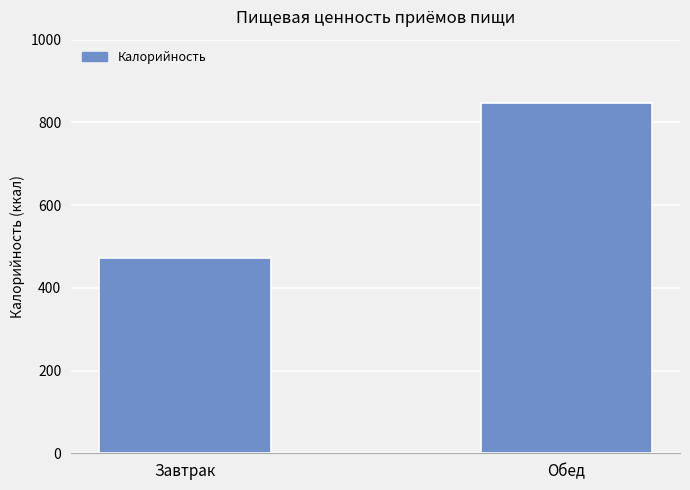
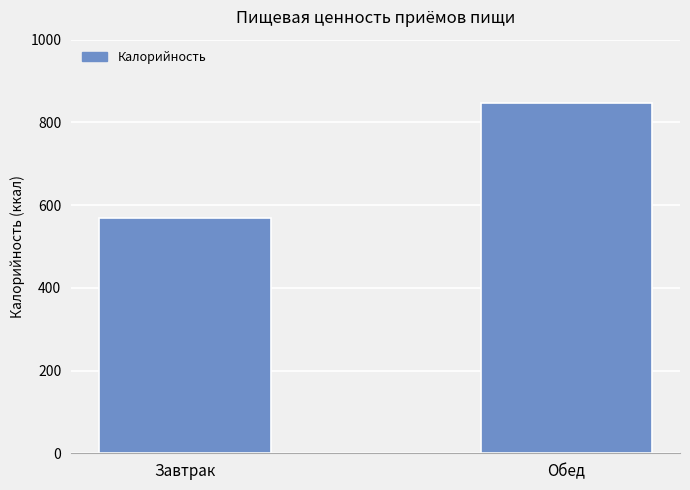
  {
-   "Завтрак": 470,
+   "Завтрак": 570,
    "Обед": 850
  }
